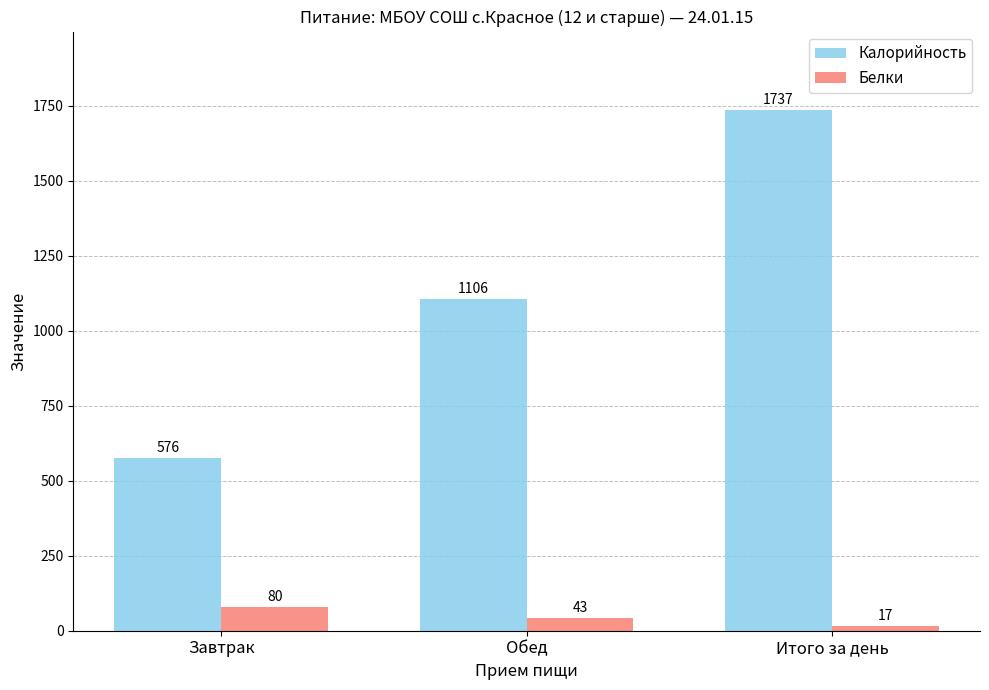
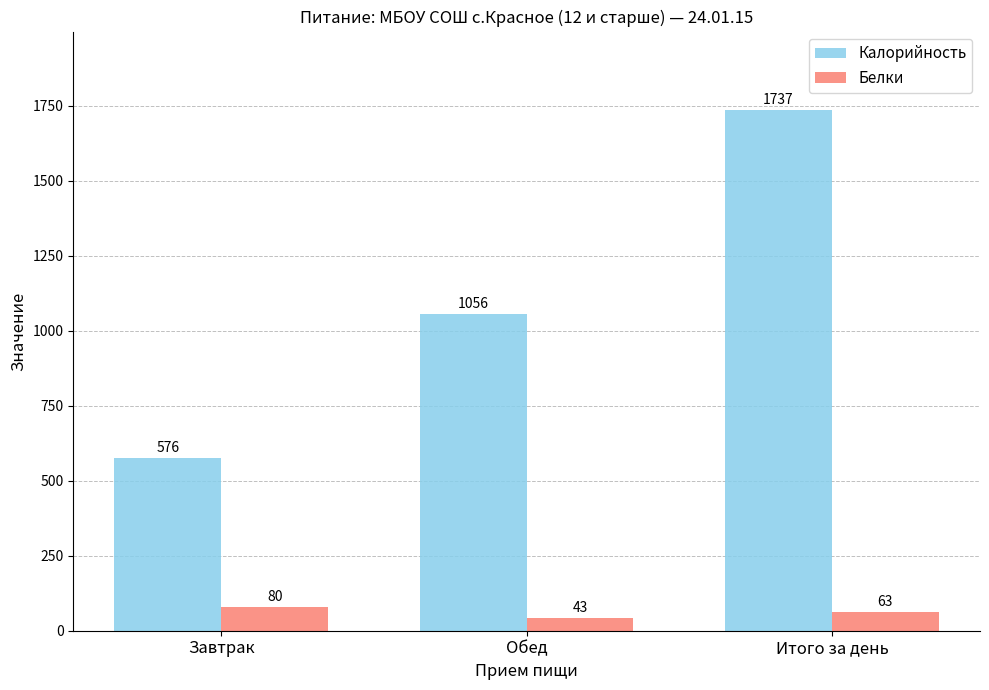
  {
    "Калорийность": {
      "Завтрак": 576,
-     "Обед": 1106,
+     "Обед": 1056,
      "Итого за день": 1737
    },
    "Белки": {
      "Завтрак": 80,
      "Обед": 43,
-     "Итого за день": 17
+     "Итого за день": 63
    }
  }
